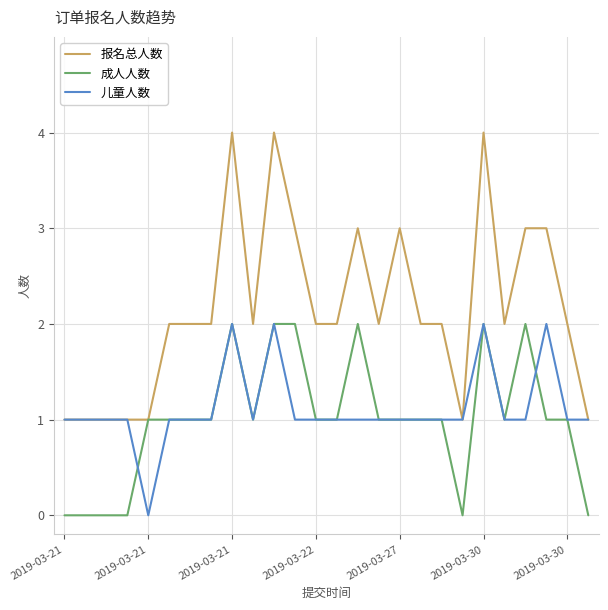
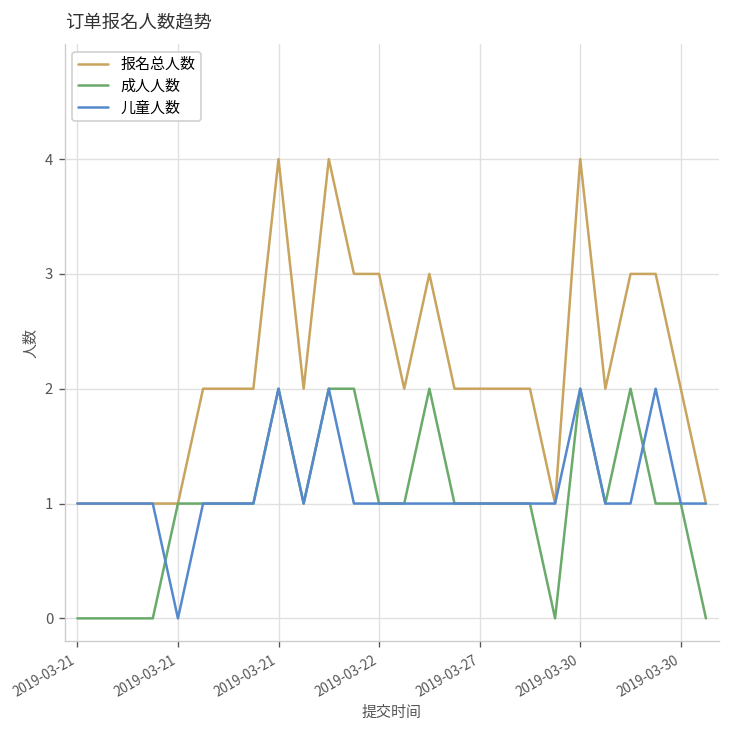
  {
    "报名总人数": {
-     "2019-03-22": 2,
-     "2019-03-27": 3
+     "2019-03-22": 3,
+     "2019-03-27": 2
    }
  }
